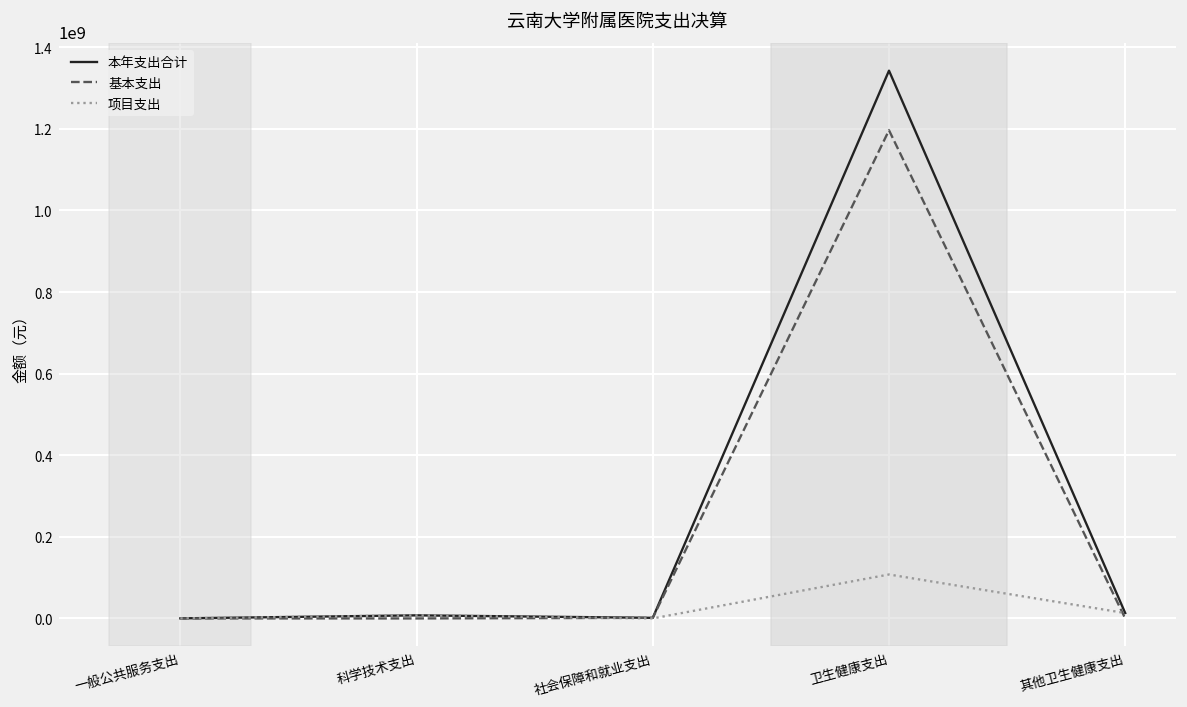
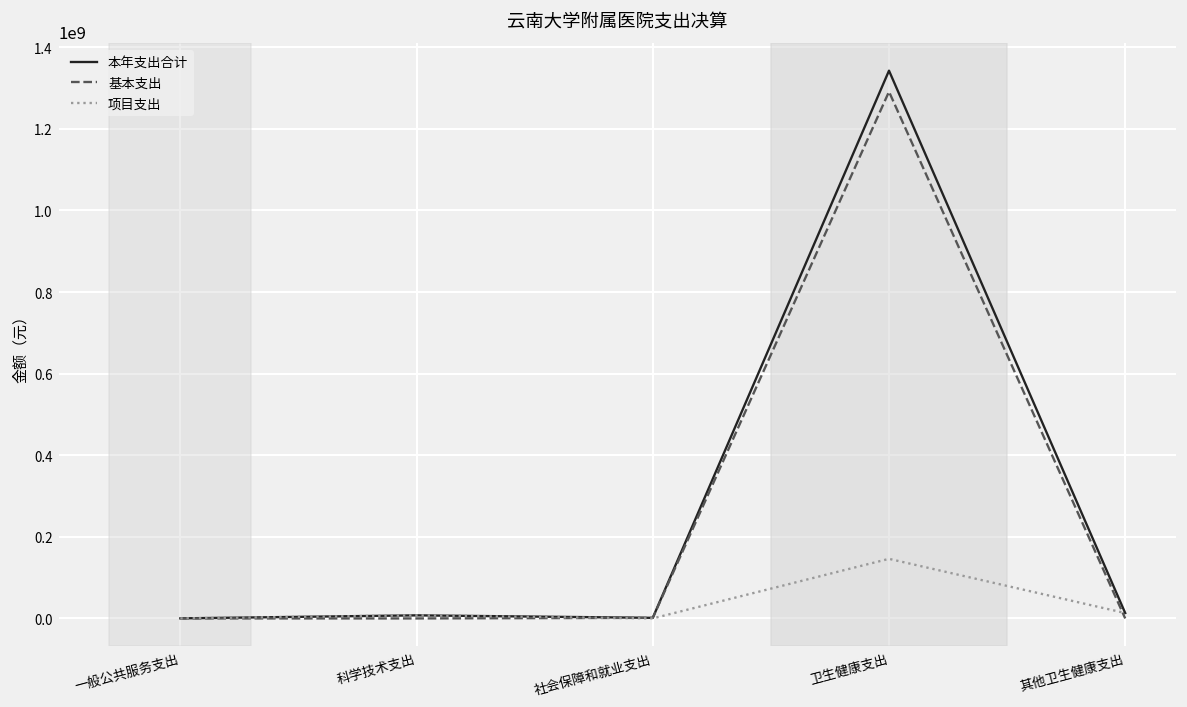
  {
    "本年支出合计": {
      "卫生健康支出": 1340000000
    },
    "基本支出": {
      "科学技术支出": 0,
-     "卫生健康支出": 1200000000,
+     "卫生健康支出": 1290000000,
      "其他卫生健康支出": 0
    },
    "项目支出": {
-     "卫生健康支出": 110000000
+     "卫生健康支出": 150000000
    }
  }
